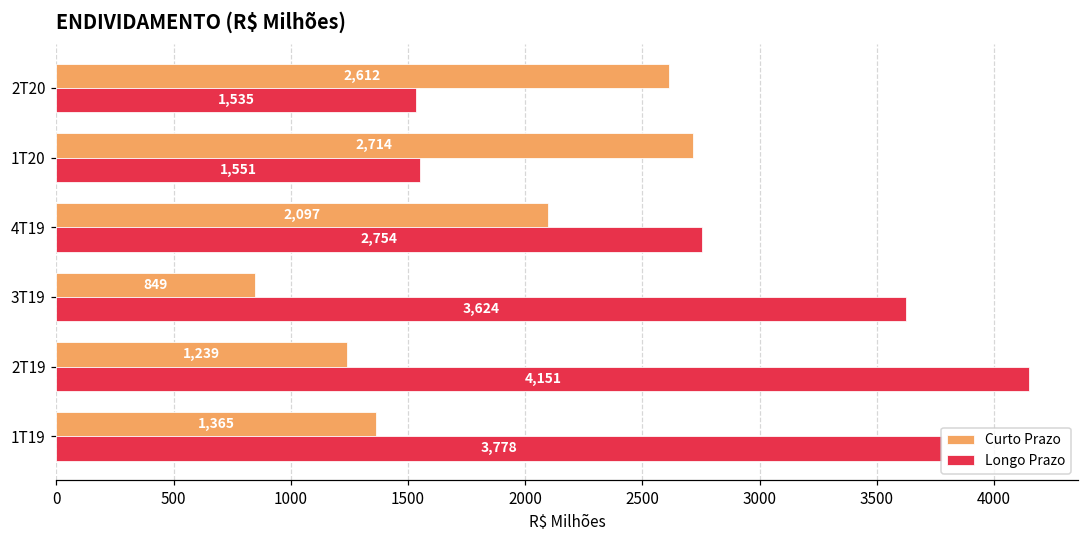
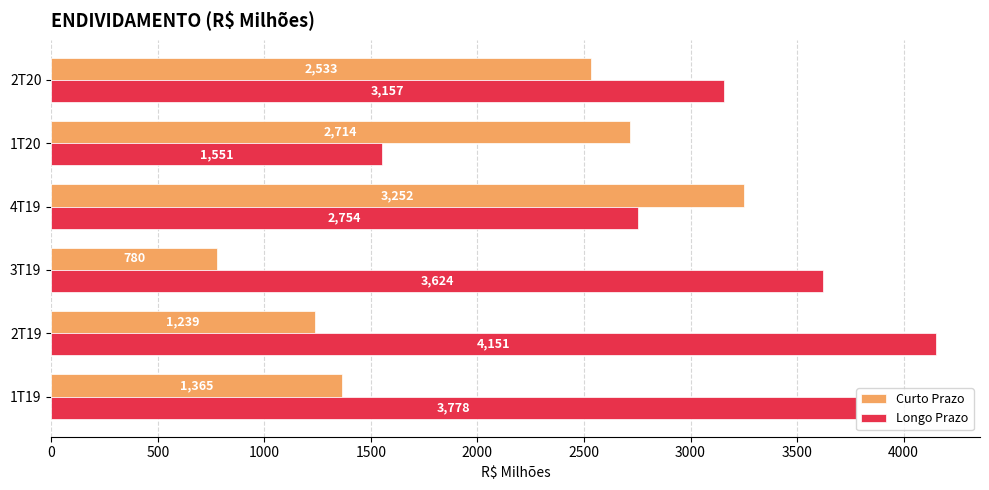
  {
    "Curto Prazo": {
-     "2T20": "2,612",
+     "2T20": "2,533",
      "1T20": "2,714",
-     "4T19": "2,097",
-     "3T19": "849",
+     "4T19": "3,252",
+     "3T19": "780",
      "2T19": "1,239",
      "1T19": "1,365"
    },
    "Longo Prazo": {
-     "2T20": "1,535",
+     "2T20": "3,157",
      "1T20": "1,551",
      "4T19": "2,754",
      "3T19": "3,624",
      "2T19": "4,151",
      "1T19": "3,778"
    }
  }
